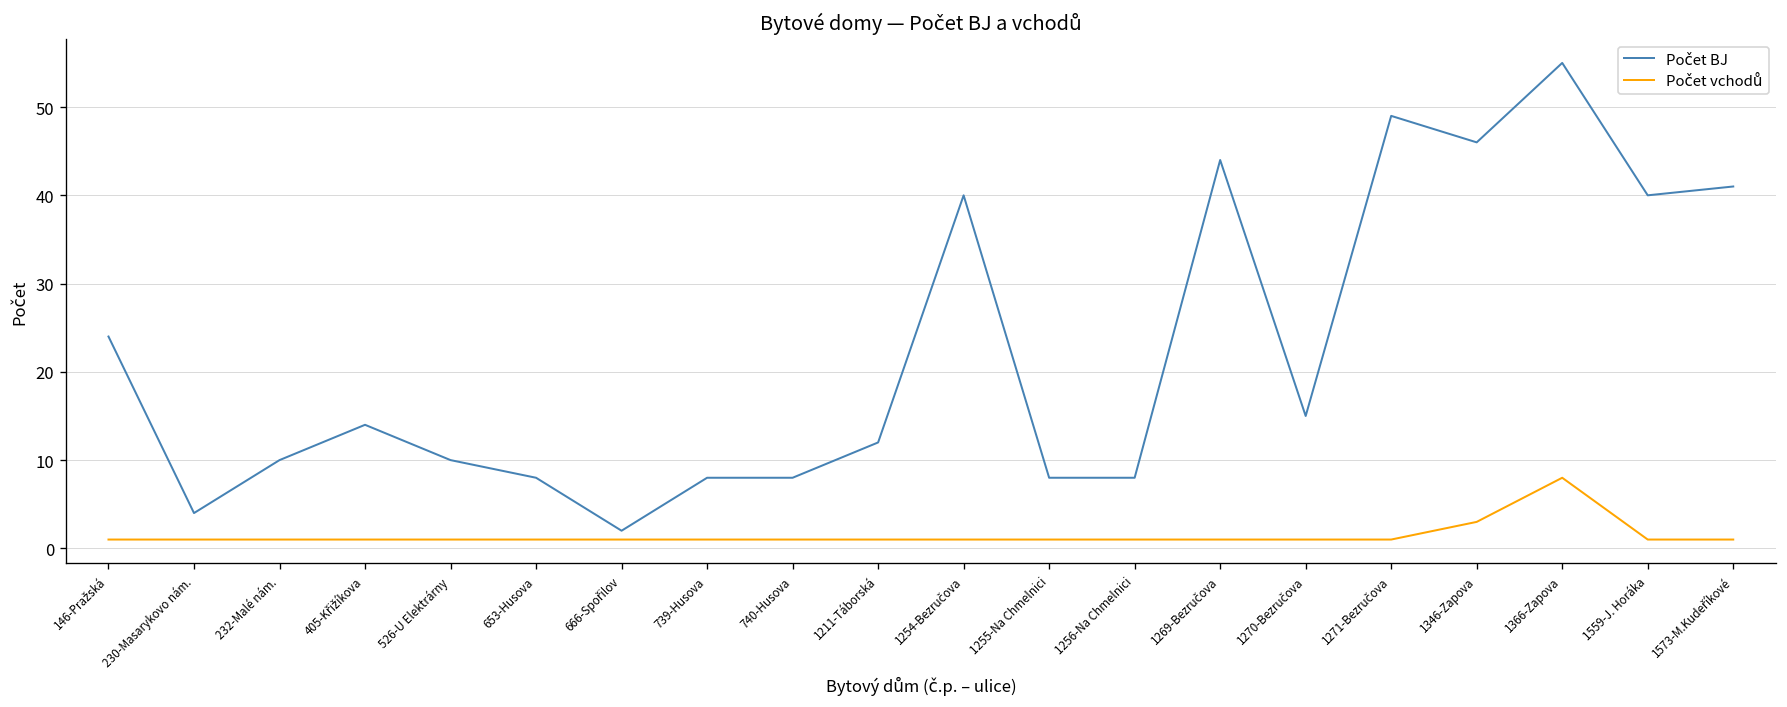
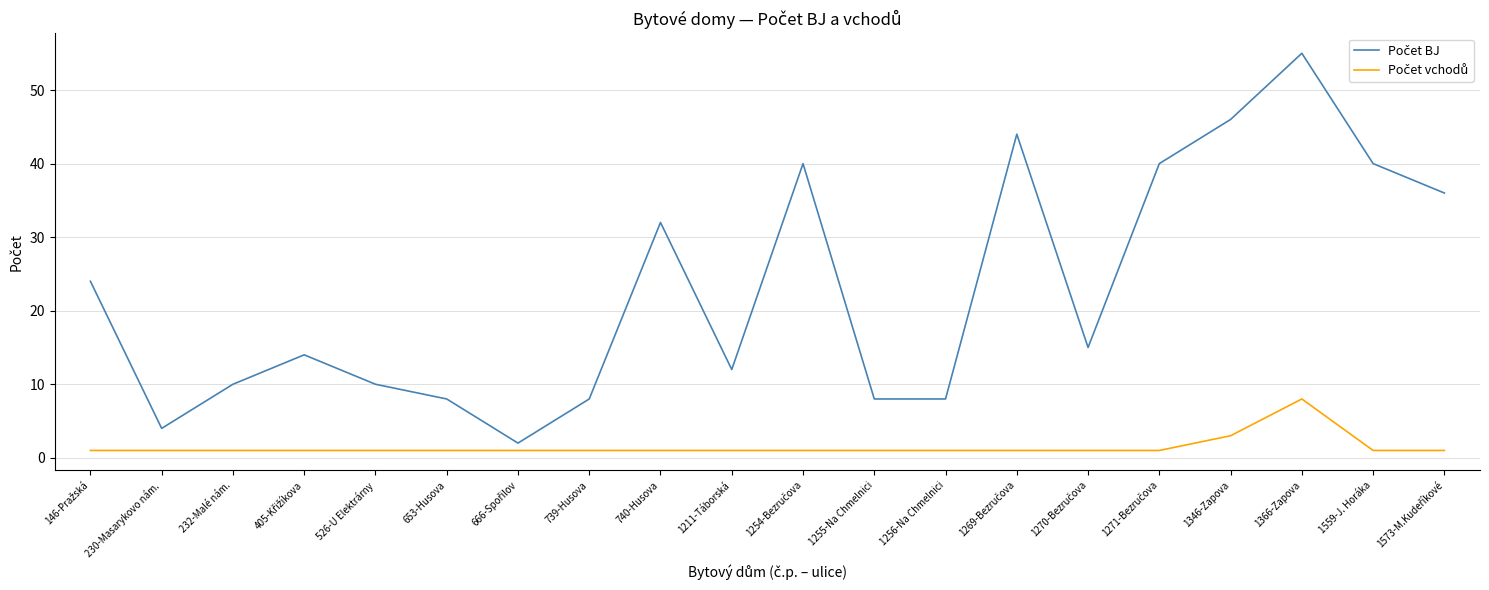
  {
    "Počet BJ": {
      "146-Pražská": 24,
      "230-Masarykovo nám.": 4,
      "232-Malé nám.": 10,
      "405-Křižíkova": 14,
      "526-U Elektrárny": 10,
      "653-Husova": 8,
      "666-Spořilov": 2,
      "739-Husova": 8,
-     "740-Husova": 8,
+     "740-Husova": 32,
      "1211-Táborská": 12,
      "1254-Bezručova": 40,
      "1255-Na Chmelnici": 8,
      "1256-Na Chmelnici": 8,
      "1269-Bezručova": 44,
      "1270-Bezručova": 15,
-     "1271-Bezručova": 49,
+     "1271-Bezručova": 40,
      "1346-Zapova": 46,
      "1366-Zapova": 55,
      "1559-J. Horáka": 40,
-     "1573-M.Kudeříkové": 41
+     "1573-M.Kudeříkové": 36
    },
    "Počet vchodů": {
      "146-Pražská": 1,
      "230-Masarykovo nám.": 1,
      "232-Malé nám.": 1,
      "405-Křižíkova": 1,
      "526-U Elektrárny": 1,
      "653-Husova": 1,
      "666-Spořilov": 1,
      "739-Husova": 1,
      "740-Husova": 1,
      "1211-Táborská": 1,
      "1254-Bezručova": 1,
      "1255-Na Chmelnici": 1,
      "1256-Na Chmelnici": 1,
      "1269-Bezručova": 1,
      "1270-Bezručova": 1,
      "1271-Bezručova": 1,
      "1346-Zapova": 3,
      "1366-Zapova": 8,
      "1559-J. Horáka": 1,
      "1573-M.Kudeříkové": 1
    }
  }
